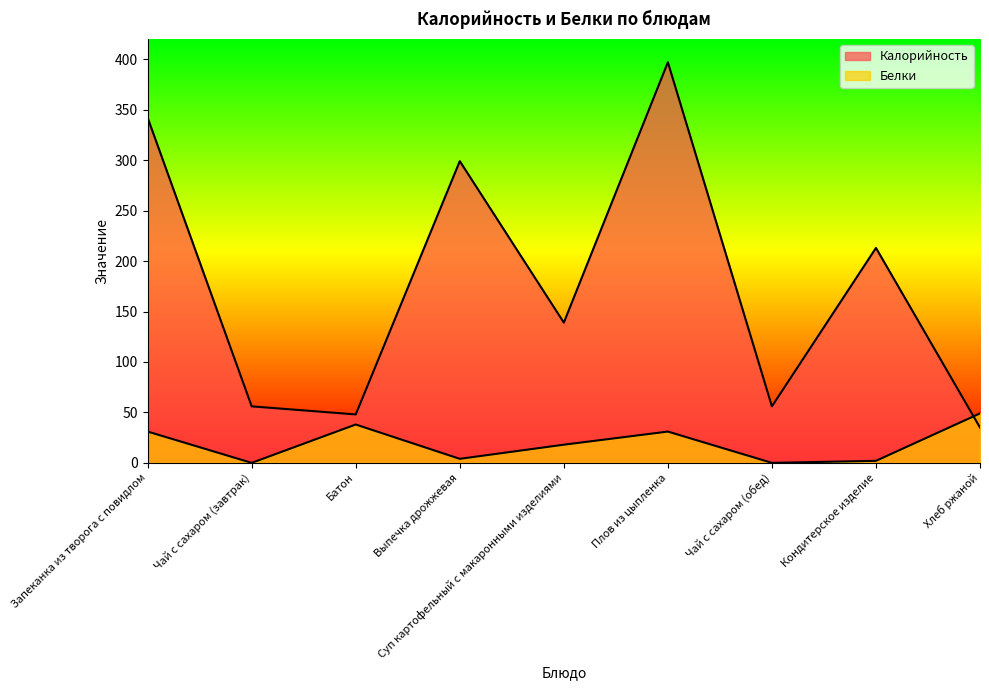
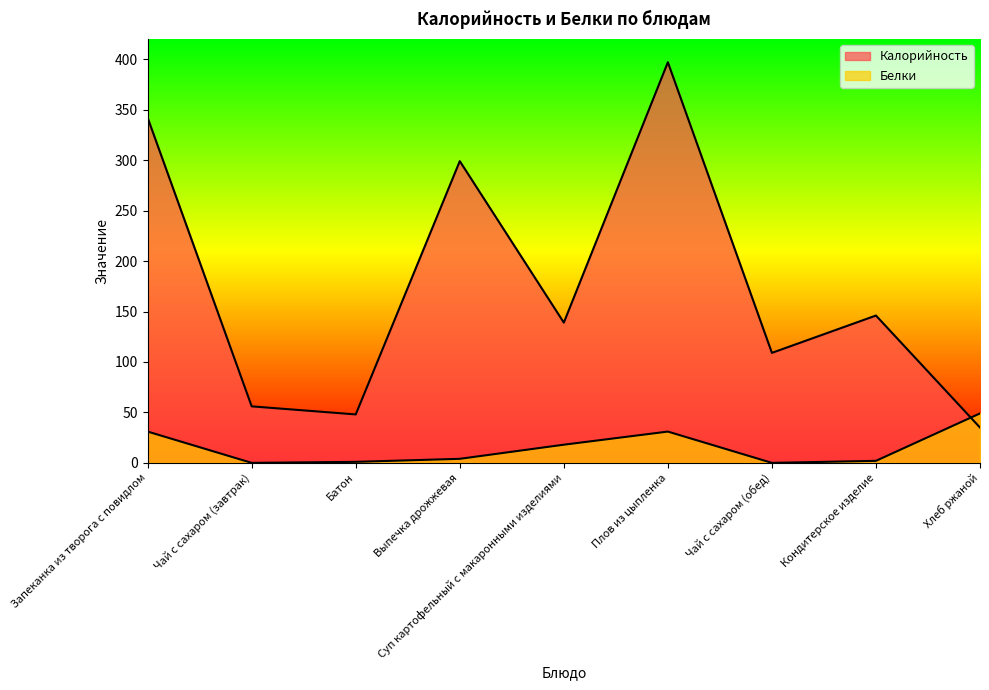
  {
    "Калорийность": {
      "Запеканка из творога с повидлом": 342,
      "Чай с сахаром (завтрак)": 56,
      "Батон": 48,
      "Выпечка дрожжевая": 299,
      "Суп картофельный с макаронными изделиями": 139,
      "Плов из цыпленка": 397,
-     "Чай с сахаром (обед)": 56,
-     "Кондитерское изделие": 213,
+     "Чай с сахаром (обед)": 109,
+     "Кондитерское изделие": 146,
      "Хлеб ржаной": 35
    },
    "Белки": {
      "Запеканка из творога с повидлом": 31,
      "Чай с сахаром (завтрак)": 0,
-     "Батон": 38,
+     "Батон": 1,
      "Выпечка дрожжевая": 4,
      "Суп картофельный с макаронными изделиями": 18,
      "Плов из цыпленка": 31,
      "Чай с сахаром (обед)": 0,
      "Кондитерское изделие": 2,
      "Хлеб ржаной": 49
    }
  }
